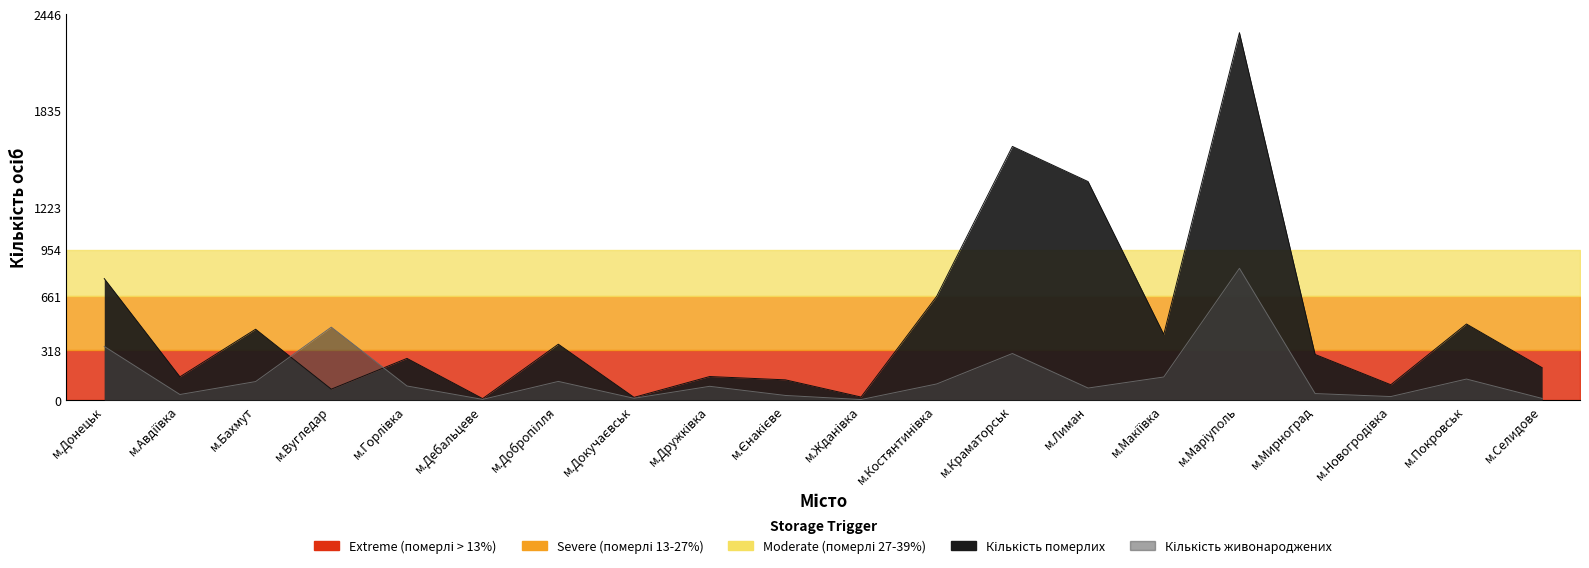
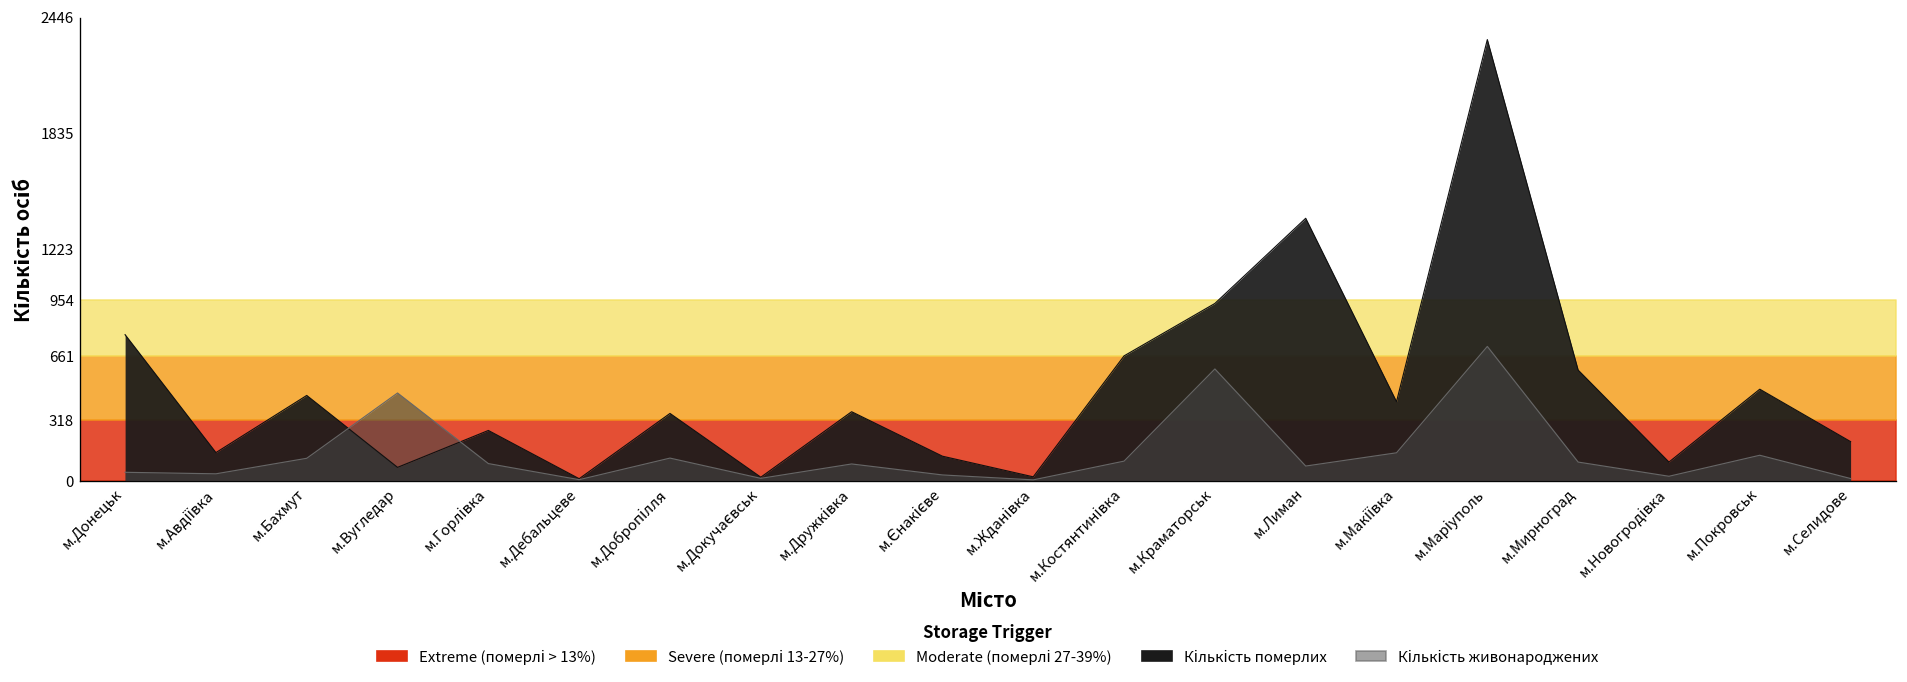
  {
    "Кількість живонароджених": {
-     "м.Донецьк": 340,
+     "м.Донецьк": 40,
      "м.Авдіївка": 40,
      "м.Бахмут": 120,
      "м.Вугледар": 460,
      "м.Горлівка": 90,
      "м.Добропілля": 120,
      "м.Дружківка": 90,
      "м.Єнакієве": 30,
      "м.Костянтинівка": 100,
-     "м.Краматорськ": 300,
+     "м.Краматорськ": 590,
      "м.Лиман": 80,
      "м.Макіївка": 150,
-     "м.Маріуполь": 840,
-     "м.Мирноград": 40,
+     "м.Маріуполь": 710,
+     "м.Мирноград": 100,
      "м.Новогродівка": 20,
      "м.Покровськ": 130,
      "м.Селидове": 10
    },
    "Кількість померлих": {
      "м.Донецьк": 770,
      "м.Авдіївка": 150,
      "м.Бахмут": 450,
      "м.Вугледар": 70,
      "м.Горлівка": 270,
      "м.Добропілля": 360,
-     "м.Дружківка": 150,
+     "м.Дружківка": 360,
      "м.Єнакієве": 130,
      "м.Костянтинівка": 660,
-     "м.Краматорськ": 1610,
+     "м.Краматорськ": 940,
      "м.Лиман": 1390,
      "м.Макіївка": 420,
      "м.Маріуполь": 2330,
-     "м.Мирноград": 290,
+     "м.Мирноград": 580,
      "м.Новогродівка": 100,
      "м.Покровськ": 480,
      "м.Селидове": 210
    }
  }
